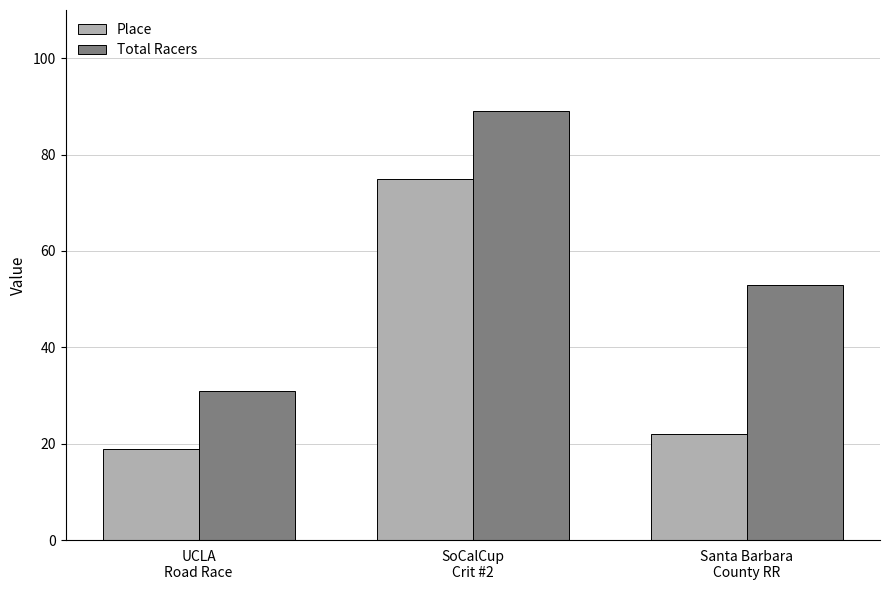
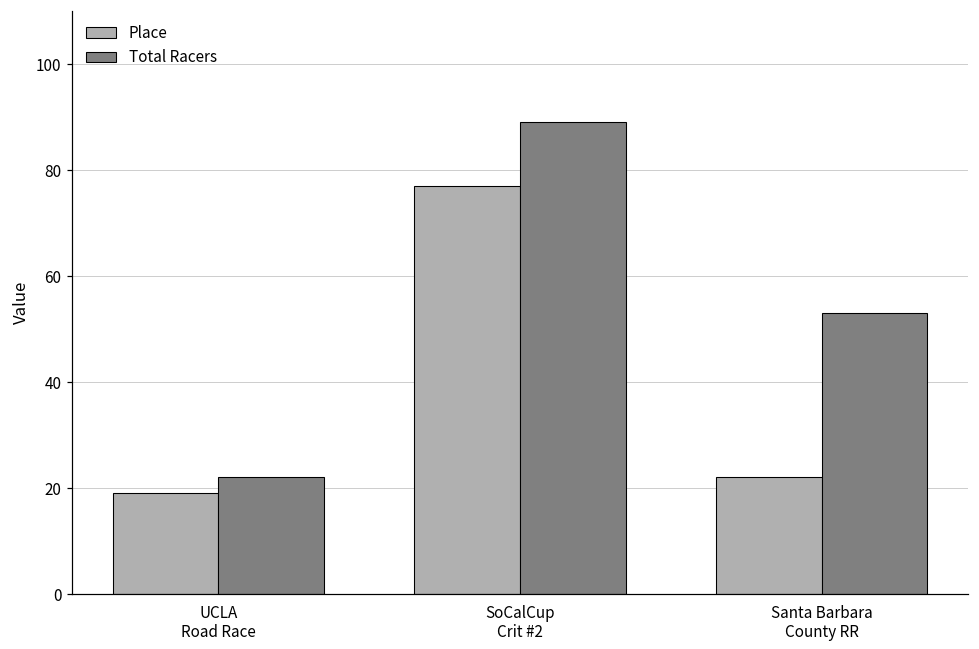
  {
    "Place": {
      "UCLA Road Race": 19,
-     "SoCalCup Crit #2": 75,
+     "SoCalCup Crit #2": 77,
      "Santa Barbara County RR": 22
    },
    "Total Racers": {
-     "UCLA Road Race": 31,
+     "UCLA Road Race": 22,
      "SoCalCup Crit #2": 89,
      "Santa Barbara County RR": 53
    }
  }
